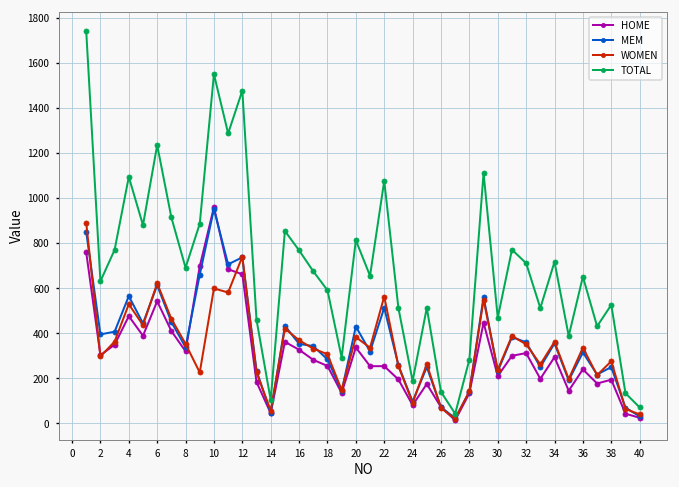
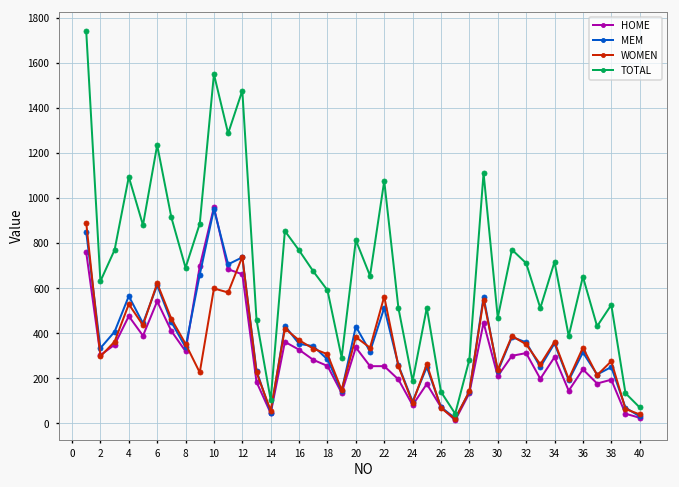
  {
    "HOME": {
      "4": 480,
      "6": 540,
      "8": 320,
      "12": 660,
      "16": 330,
      "18": 260,
      "20": 340,
      "22": 250,
      "30": 210,
      "32": 310,
      "34": 290,
      "36": 240,
      "38": 190
    },
    "MEM": {
-     "2": 400,
+     "2": 330,
      "4": 570,
      "8": 340,
      "16": 350,
      "18": 280,
      "20": 430,
      "22": 510,
      "36": 320,
      "38": 250
    },
    "WOMEN": {
      "4": 530,
      "8": 350,
      "10": 600,
      "16": 370,
      "18": 310,
      "20": 380,
      "22": 560,
      "36": 340,
      "38": 280
    },
    "TOTAL": {
      "2": 630,
      "4": 1090,
      "6": 1240,
      "8": 690,
      "10": 1550,
      "12": 1480,
      "14": 100,
      "16": 770,
      "18": 590,
      "20": 810,
      "22": 1080,
      "24": 190,
      "26": 140,
      "28": 280,
      "30": 470,
      "32": 710,
      "34": 720,
      "36": 650,
      "38": 530,
      "40": 70
    }
  }
